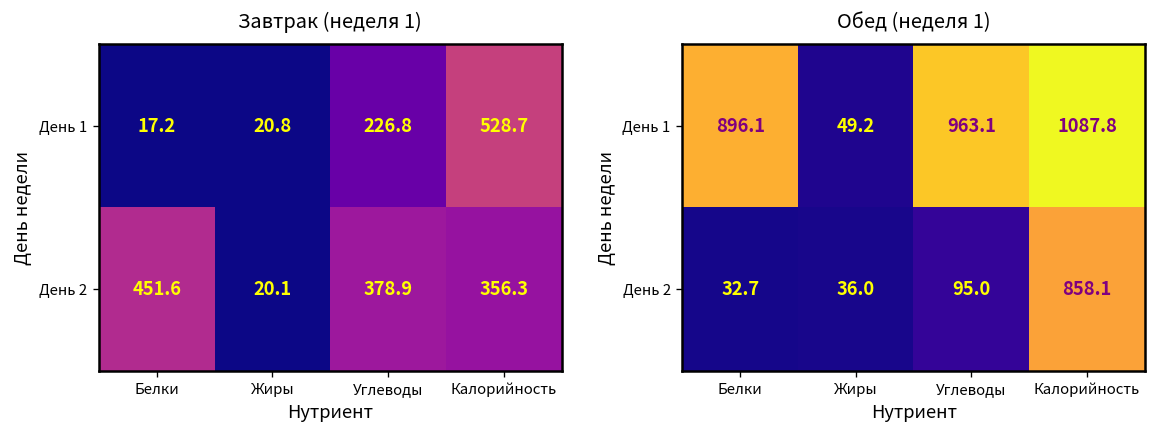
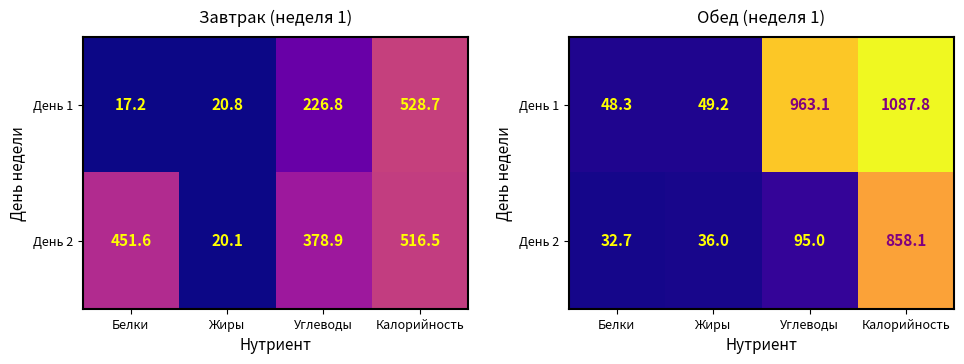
  {
    "Завтрак (неделя 1)": {
      "День 1": {
        "Белки": 17.2,
        "Жиры": 20.8,
        "Углеводы": 226.8,
        "Калорийность": 528.7
      },
      "День 2": {
        "Белки": 451.6,
        "Жиры": 20.1,
        "Углеводы": 378.9,
-       "Калорийность": 356.3
+       "Калорийность": 516.5
      }
    },
    "Обед (неделя 1)": {
      "День 1": {
-       "Белки": 896.1,
+       "Белки": 48.3,
        "Жиры": 49.2,
        "Углеводы": 963.1,
        "Калорийность": 1087.8
      },
      "День 2": {
        "Белки": 32.7,
        "Жиры": 36.0,
        "Углеводы": 95.0,
        "Калорийность": 858.1
      }
    }
  }
